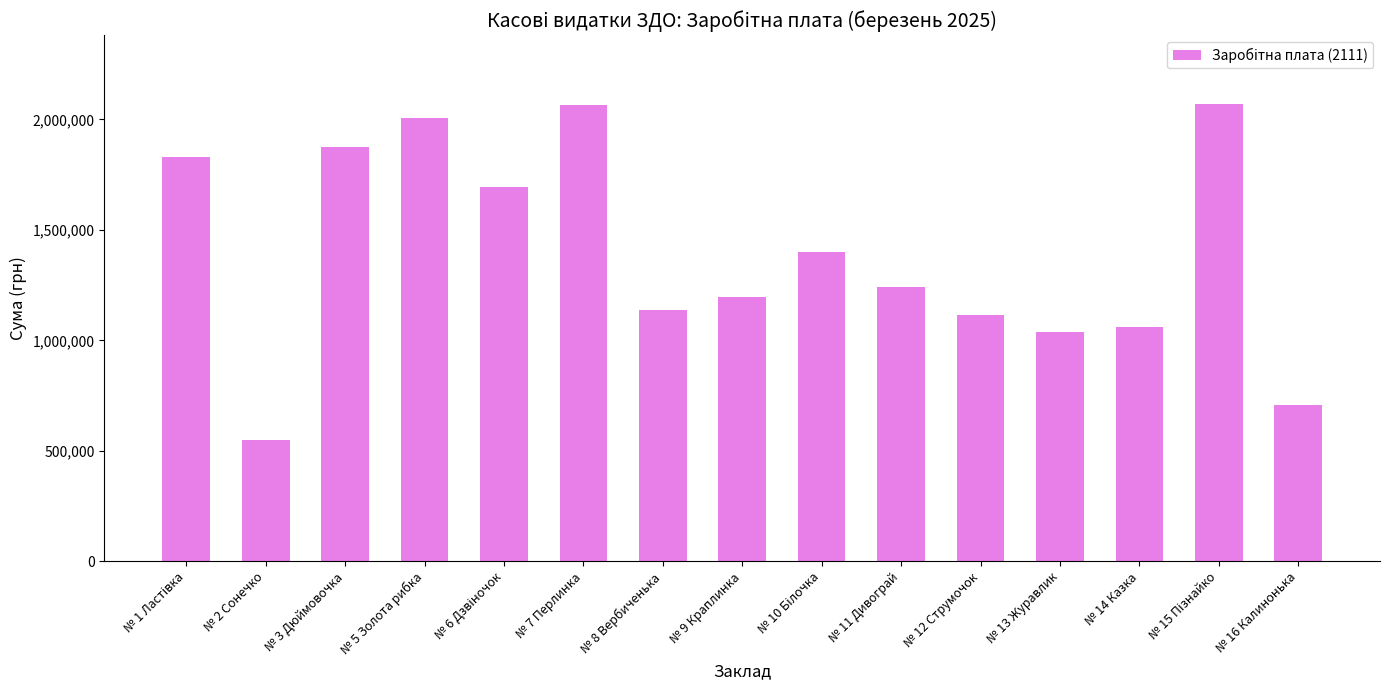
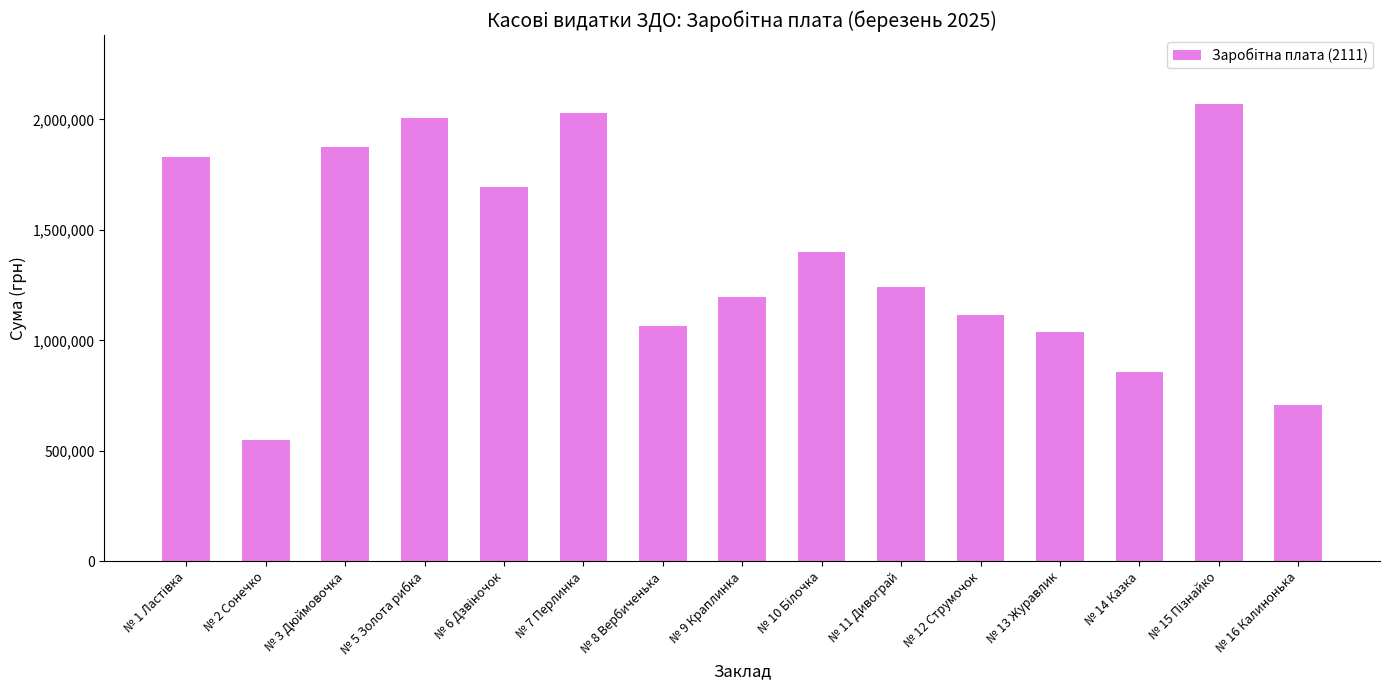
  {
    "№ 1 Ластівка": "1,830,000",
    "№ 2 Сонечко": "550,000",
    "№ 3 Дюймовочка": "1,880,000",
    "№ 5 Золота рибка": "2,010,000",
    "№ 6 Дзвіночок": "1,700,000",
-   "№ 7 Перлинка": "2,070,000",
-   "№ 8 Вербиченька": "1,140,000",
+   "№ 7 Перлинка": "2,030,000",
+   "№ 8 Вербиченька": "1,060,000",
    "№ 9 Краплинка": "1,200,000",
    "№ 10 Білочка": "1,400,000",
    "№ 11 Дивограй": "1,240,000",
    "№ 12 Струмочок": "1,110,000",
    "№ 13 Журавлик": "1,040,000",
-   "№ 14 Казка": "1,060,000",
+   "№ 14 Казка": "860,000",
    "№ 15 Пізнайко": "2,070,000",
    "№ 16 Калинонька": "710,000"
  }
